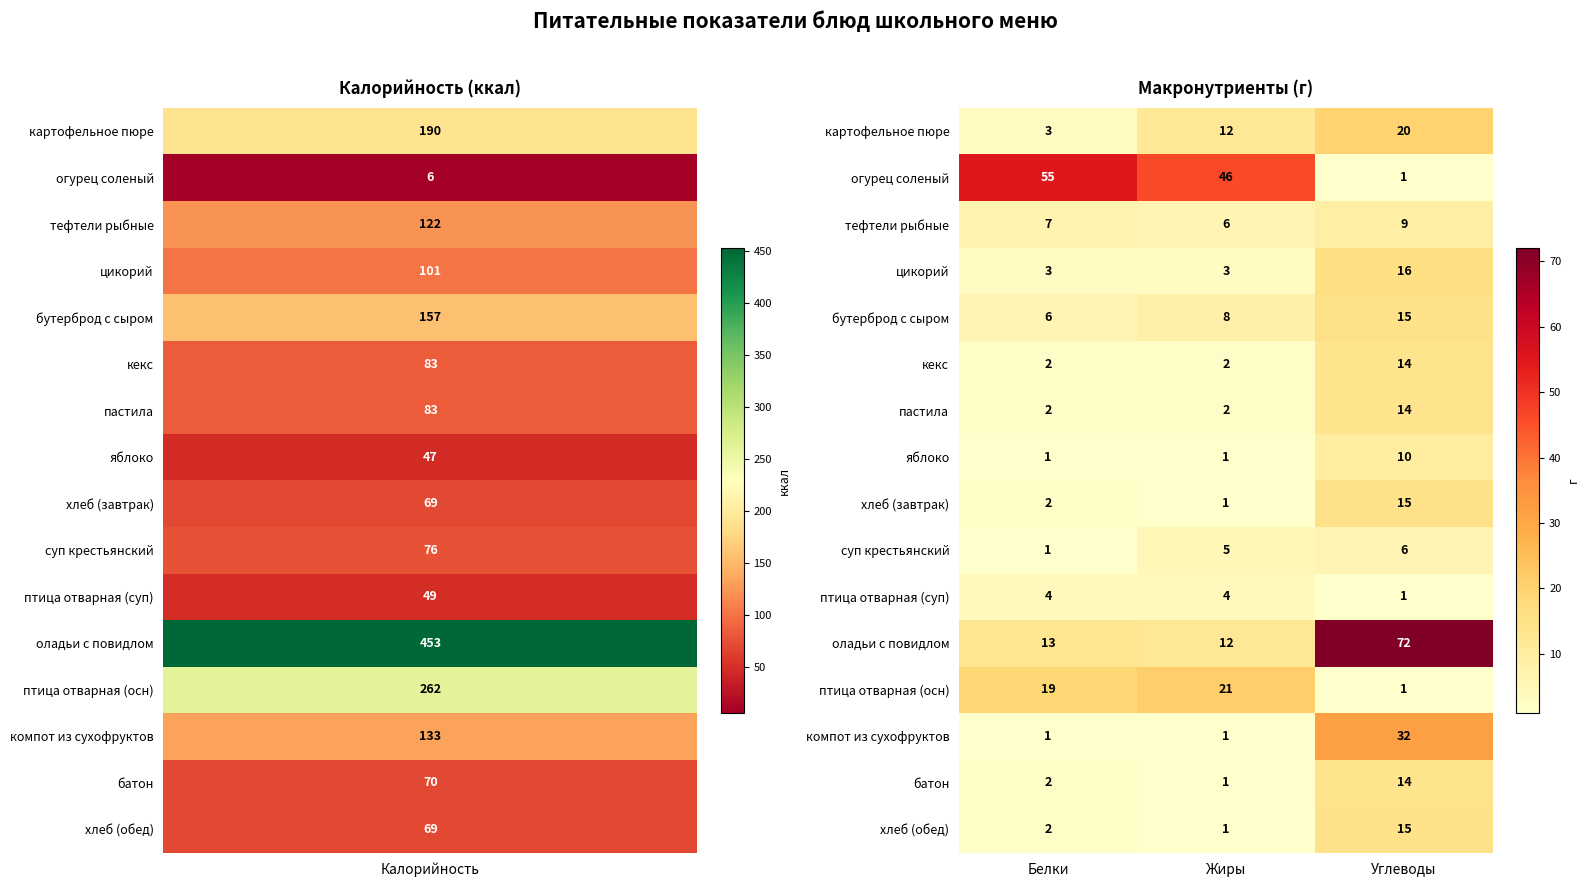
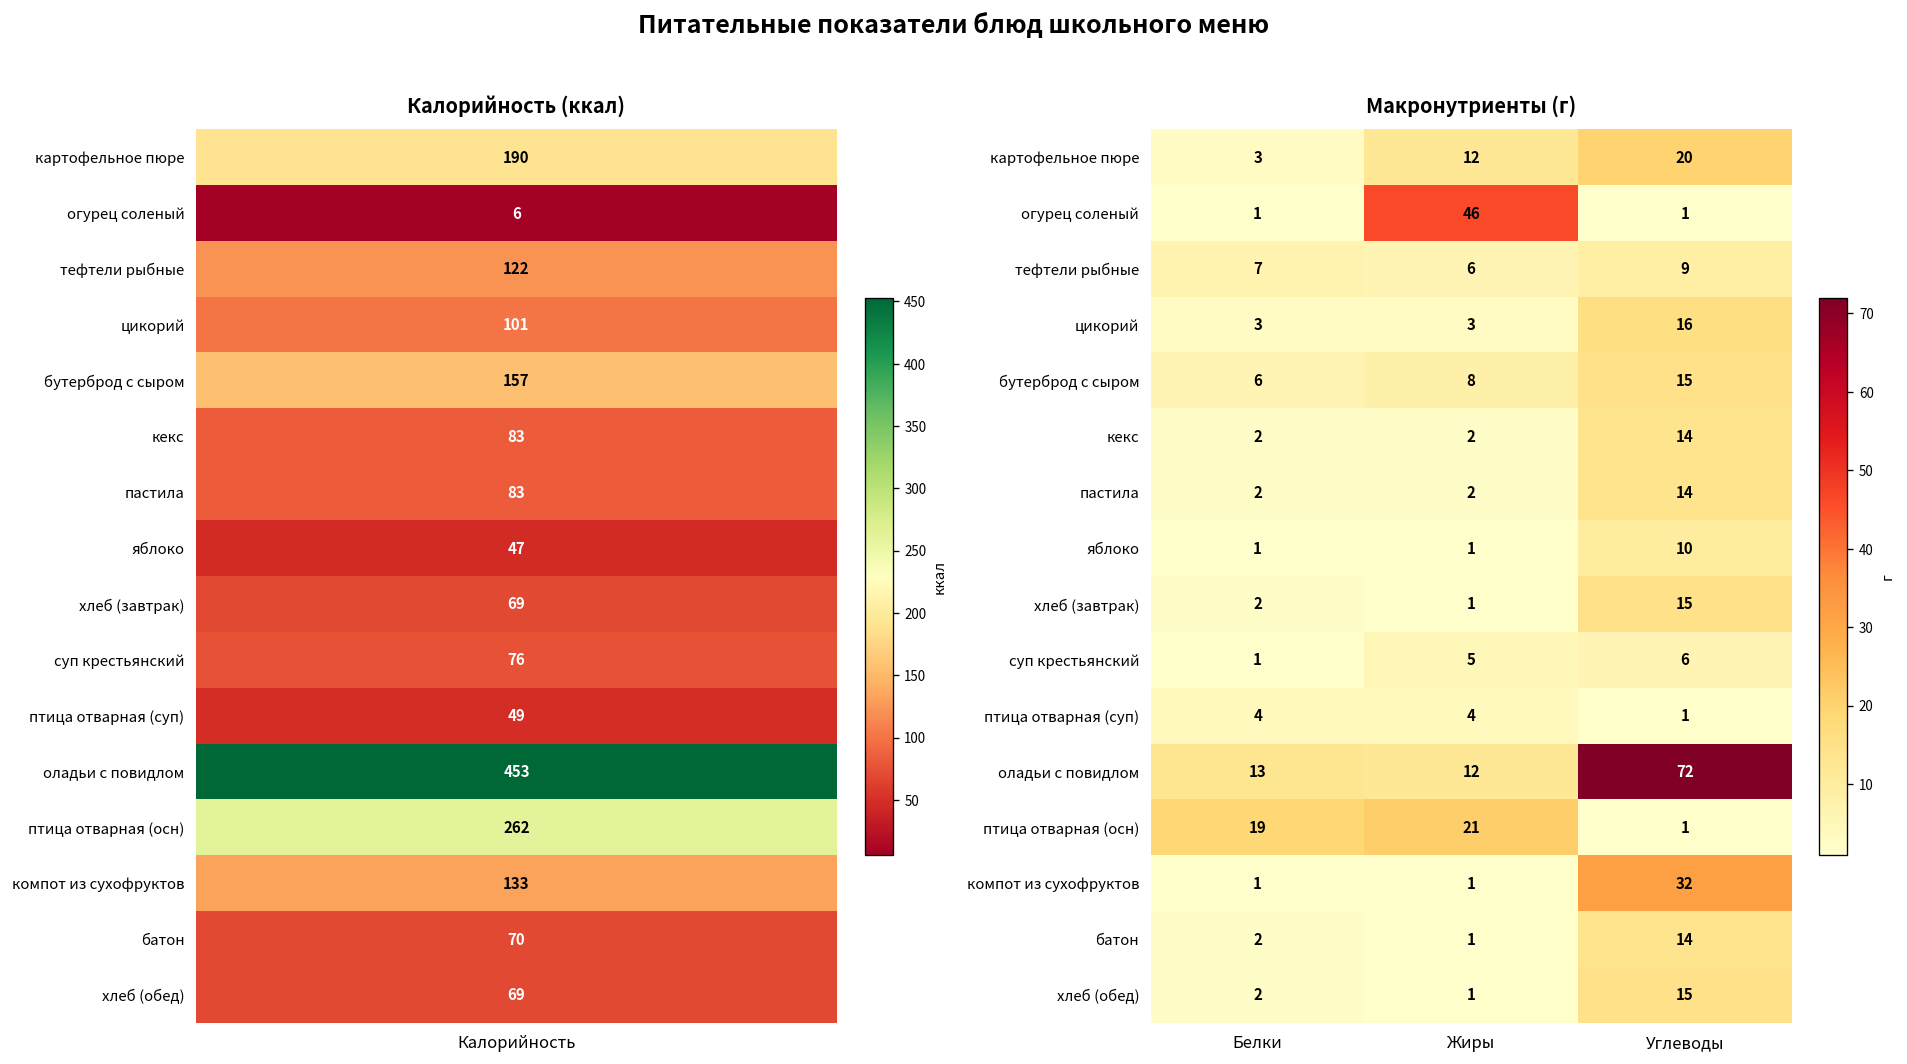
  {
    "картофельное пюре": {
      "Белки": 3,
      "Жиры": 12,
      "Углеводы": 20
    },
    "огурец соленый": {
-     "Белки": 55,
+     "Белки": 1,
      "Жиры": 46,
      "Углеводы": 1
    },
    "тефтели рыбные": {
      "Белки": 7,
      "Жиры": 6,
      "Углеводы": 9
    },
    "цикорий": {
      "Белки": 3,
      "Жиры": 3,
      "Углеводы": 16
    },
    "бутерброд с сыром": {
      "Белки": 6,
      "Жиры": 8,
      "Углеводы": 15
    },
    "кекс": {
      "Белки": 2,
      "Жиры": 2,
      "Углеводы": 14
    },
    "пастила": {
      "Белки": 2,
      "Жиры": 2,
      "Углеводы": 14
    },
    "яблоко": {
      "Белки": 1,
      "Жиры": 1,
      "Углеводы": 10
    },
    "хлеб (завтрак)": {
      "Белки": 2,
      "Жиры": 1,
      "Углеводы": 15
    },
    "суп крестьянский": {
      "Белки": 1,
      "Жиры": 5,
      "Углеводы": 6
    },
    "птица отварная (суп)": {
      "Белки": 4,
      "Жиры": 4,
      "Углеводы": 1
    },
    "оладьи с повидлом": {
      "Белки": 13,
      "Жиры": 12,
      "Углеводы": 72
    },
    "птица отварная (осн)": {
      "Белки": 19,
      "Жиры": 21,
      "Углеводы": 1
    },
    "компот из сухофруктов": {
      "Белки": 1,
      "Жиры": 1,
      "Углеводы": 32
    },
    "батон": {
      "Белки": 2,
      "Жиры": 1,
      "Углеводы": 14
    },
    "хлеб (обед)": {
      "Белки": 2,
      "Жиры": 1,
      "Углеводы": 15
    }
  }
